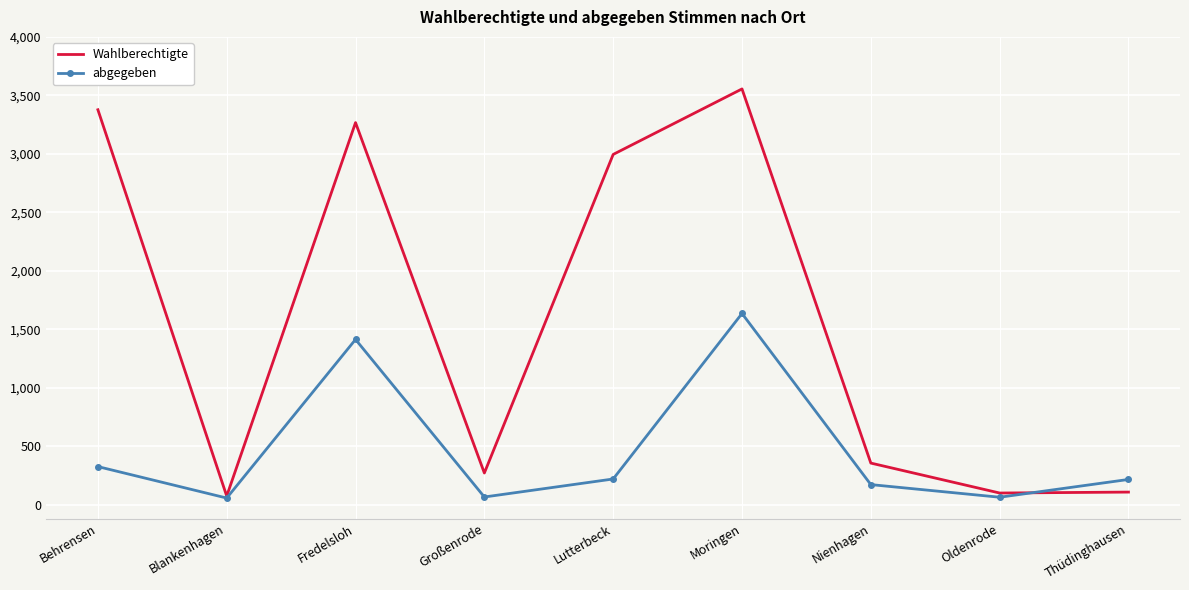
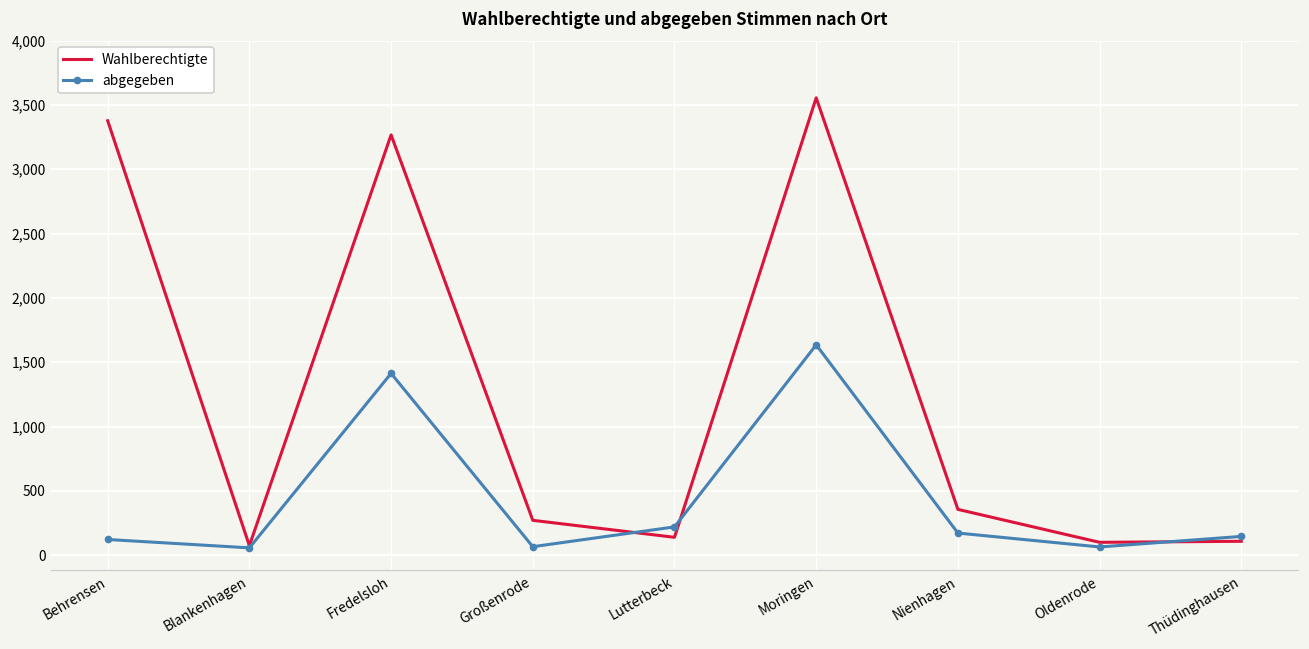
  {
    "Wahlberechtigte": {
      "Behrensen": "3,380",
      "Fredelsloh": "3,270",
      "Großenrode": "270",
-     "Lutterbeck": "3,000",
+     "Lutterbeck": "140",
      "Moringen": "3,560",
      "Nienhagen": "360",
      "Oldenrode": "100",
      "Thüdinghausen": "110"
    },
    "abgegeben": {
-     "Behrensen": "330",
+     "Behrensen": "120",
      "Fredelsloh": "1,410",
      "Großenrode": "70",
      "Lutterbeck": "220",
      "Moringen": "1,640",
      "Nienhagen": "170",
      "Oldenrode": "60",
-     "Thüdinghausen": "220"
+     "Thüdinghausen": "150"
    }
  }
